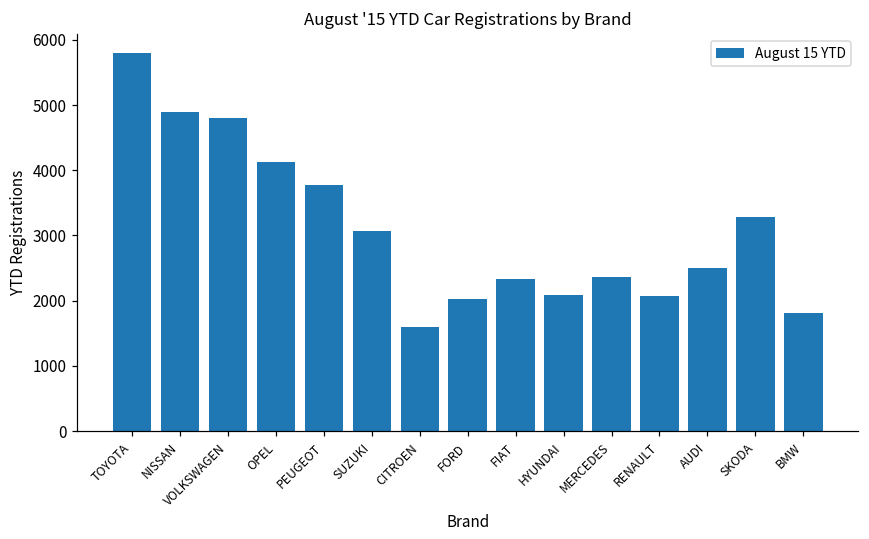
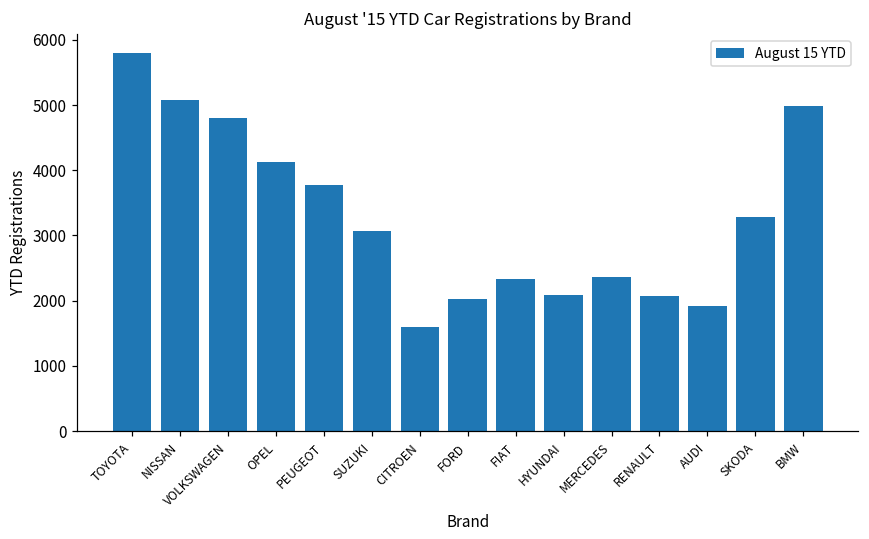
  {
    "TOYOTA": 5800,
-   "NISSAN": 4900,
+   "NISSAN": 5100,
    "VOLKSWAGEN": 4800,
    "OPEL": 4100,
    "PEUGEOT": 3800,
    "SUZUKI": 3100,
    "CITROEN": 1600,
    "FORD": 2000,
    "FIAT": 2300,
    "HYUNDAI": 2100,
    "MERCEDES": 2400,
    "RENAULT": 2100,
-   "AUDI": 2500,
+   "AUDI": 1900,
    "SKODA": 3300,
-   "BMW": 1800
+   "BMW": 5000
  }
